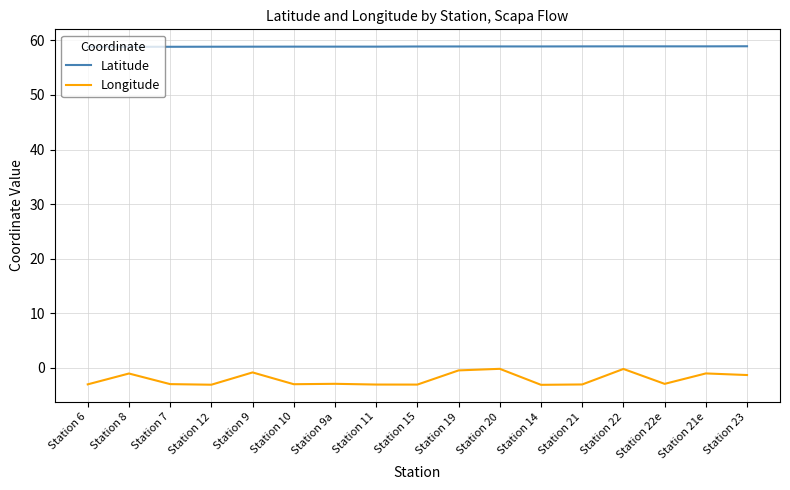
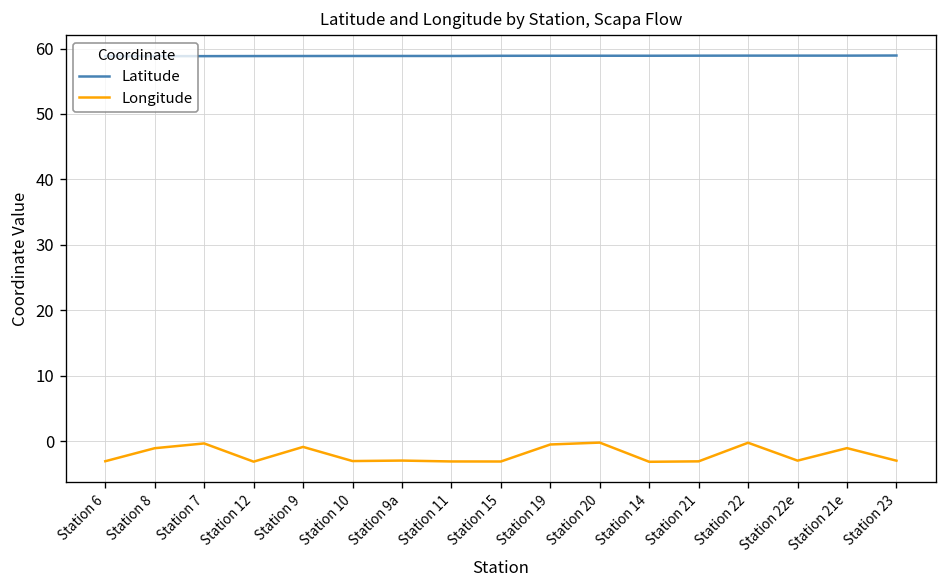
  {
    "Latitude": {
      "Station 7": 59,
      "Station 12": 59,
      "Station 9": 59,
      "Station 10": 59,
      "Station 9a": 59,
      "Station 11": 59,
      "Station 15": 59,
      "Station 19": 59,
      "Station 20": 59,
      "Station 14": 59,
      "Station 21": 59,
      "Station 22": 59,
      "Station 22e": 59,
      "Station 21e": 59,
      "Station 23": 59
    },
    "Longitude": {
      "Station 6": -3,
      "Station 8": -1,
-     "Station 7": -3,
+     "Station 7": 0,
      "Station 12": -3,
      "Station 9": -1,
      "Station 10": -3,
      "Station 9a": -3,
      "Station 11": -3,
      "Station 15": -3,
      "Station 19": -1,
      "Station 20": 0,
      "Station 14": -3,
      "Station 21": -3,
      "Station 22": 0,
      "Station 22e": -3,
      "Station 21e": -1,
-     "Station 23": -1
+     "Station 23": -3
    }
  }
